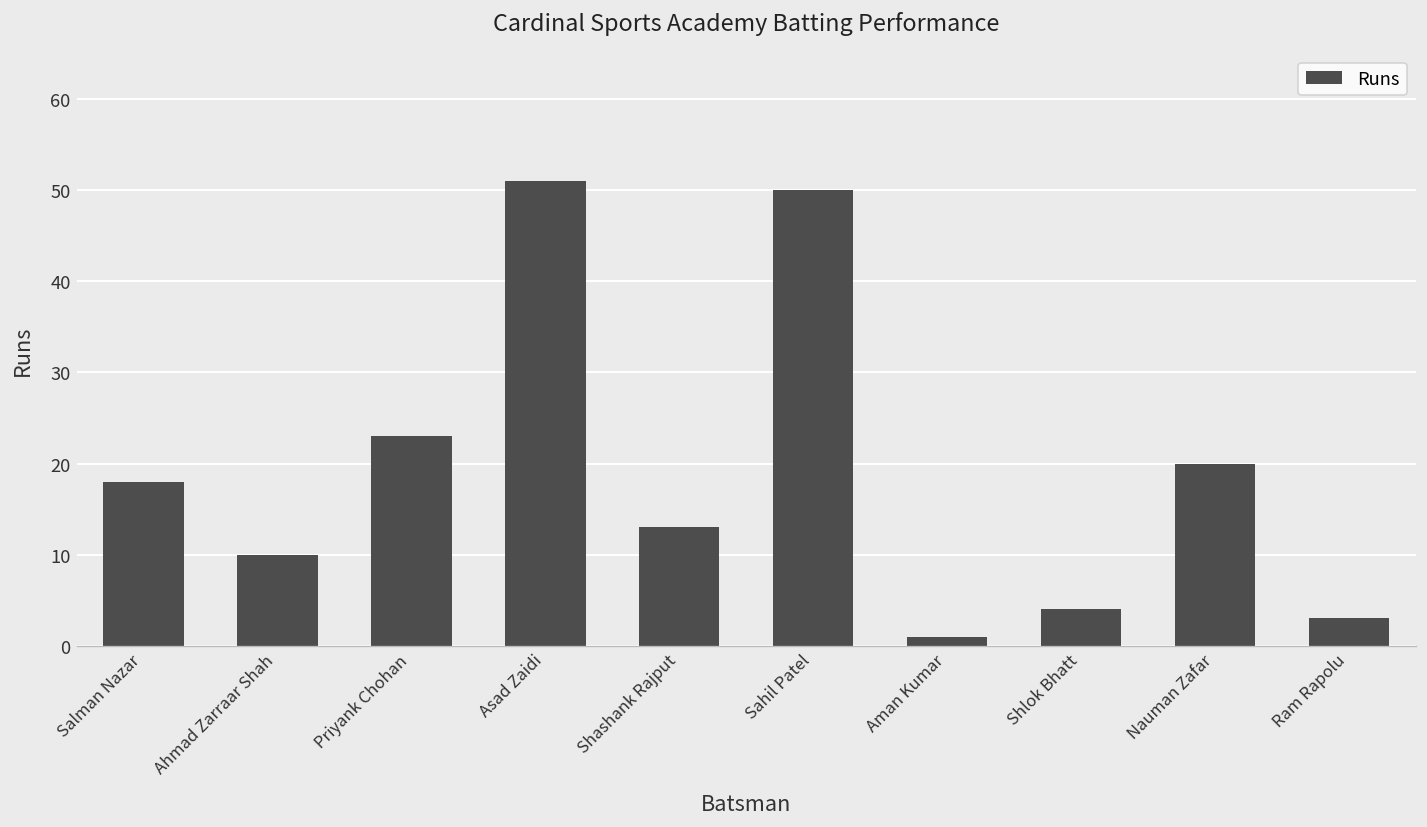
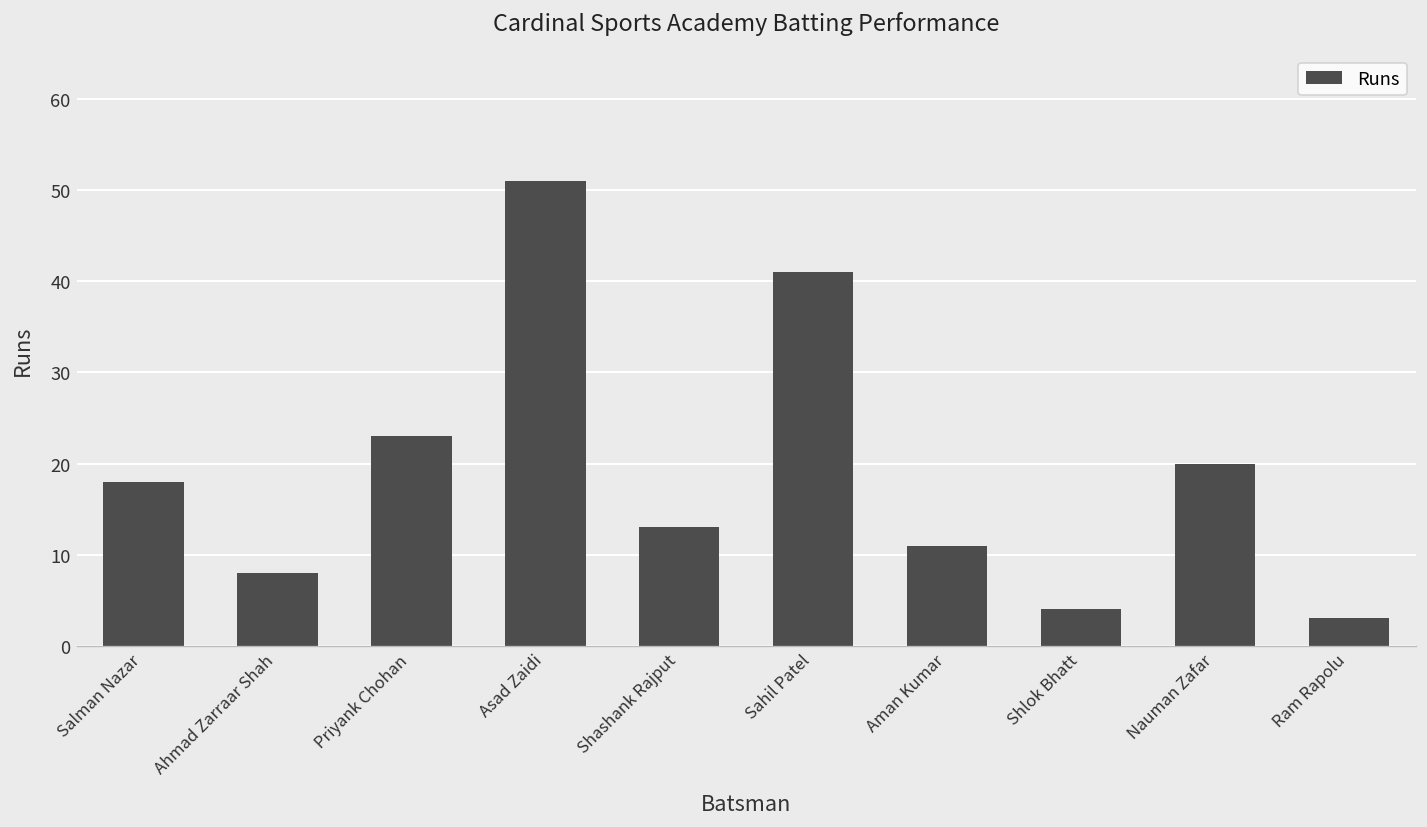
  {
    "Salman Nazar": 18,
-   "Ahmad Zarraar Shah": 10,
+   "Ahmad Zarraar Shah": 8,
    "Priyank Chohan": 23,
    "Asad Zaidi": 51,
    "Shashank Rajput": 13,
-   "Sahil Patel": 50,
-   "Aman Kumar": 1,
+   "Sahil Patel": 41,
+   "Aman Kumar": 11,
    "Shlok Bhatt": 4,
    "Nauman Zafar": 20,
    "Ram Rapolu": 3
  }
